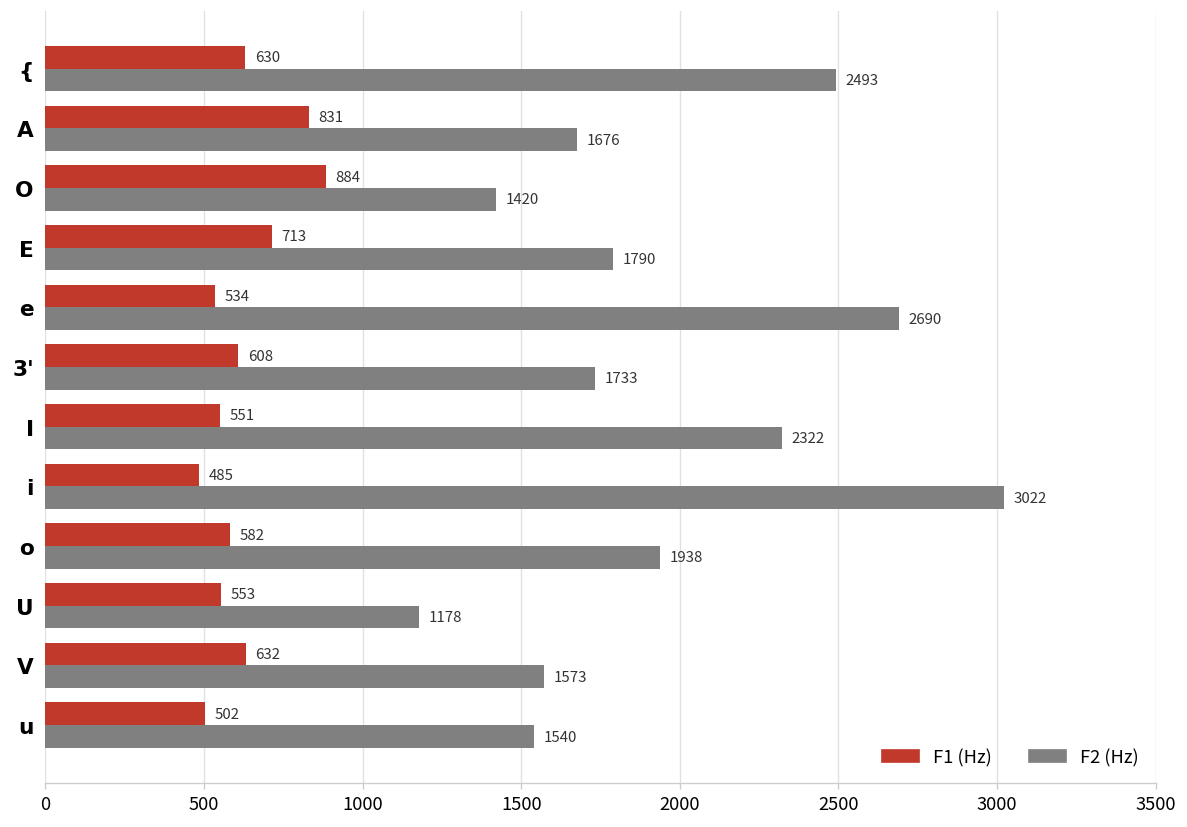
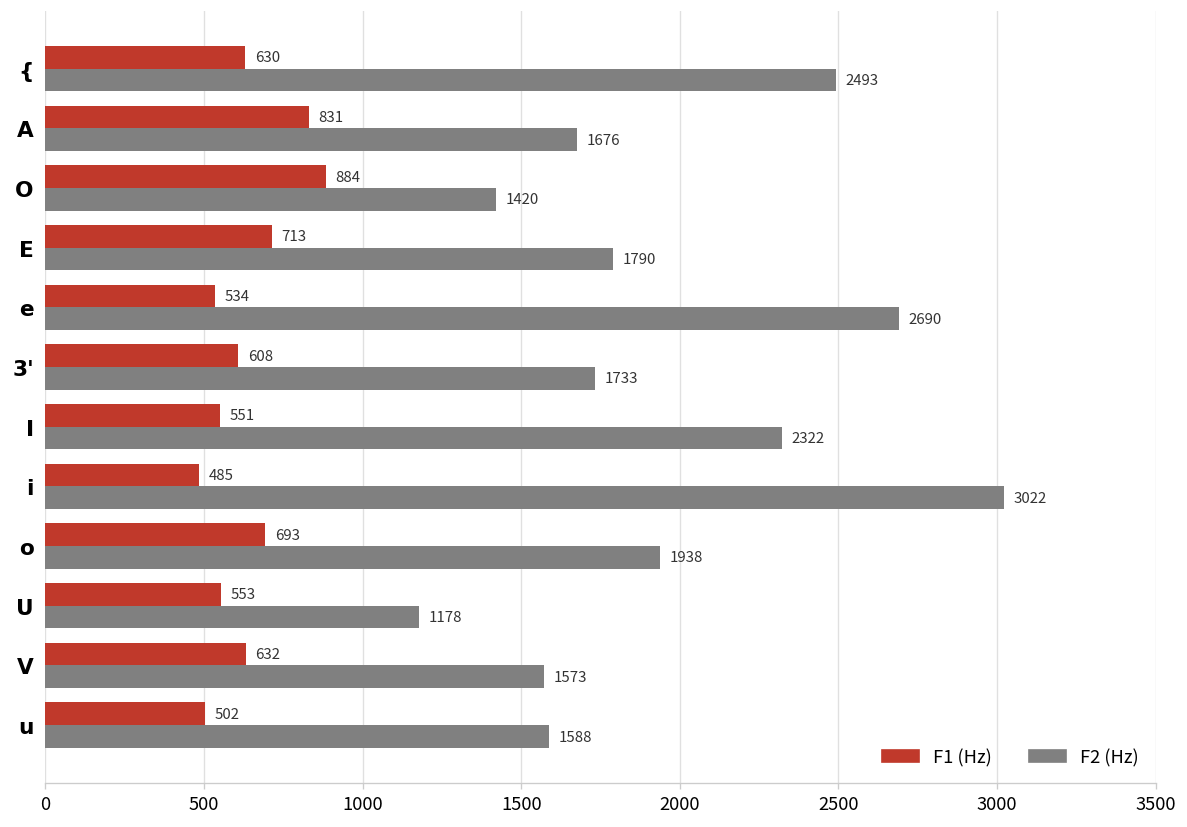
  {
    "F1 (Hz)": {
      "{": 630,
      "A": 831,
      "O": 884,
      "E": 713,
      "e": 534,
      "3'": 608,
      "I": 551,
      "i": 485,
-     "o": 582,
+     "o": 693,
      "U": 553,
      "V": 632,
      "u": 502
    },
    "F2 (Hz)": {
      "{": 2493,
      "A": 1676,
      "O": 1420,
      "E": 1790,
      "e": 2690,
      "3'": 1733,
      "I": 2322,
      "i": 3022,
      "o": 1938,
      "U": 1178,
      "V": 1573,
-     "u": 1540
+     "u": 1588
    }
  }
